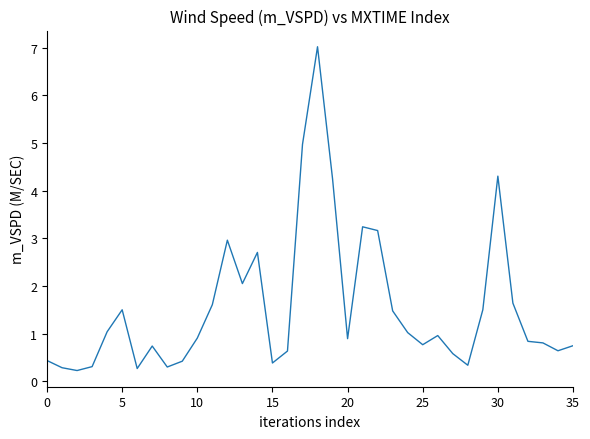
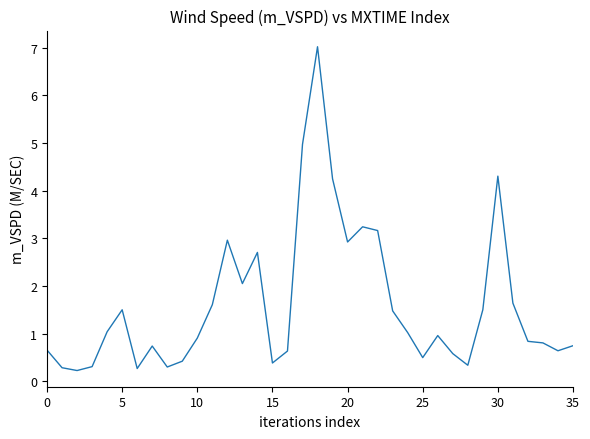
  {
-   "0": 0.4,
+   "0": 0.7,
    "5": 1.5,
    "10": 0.9,
    "15": 0.4,
-   "20": 0.9,
-   "25": 0.8,
+   "20": 2.9,
+   "25": 0.5,
    "30": 4.3,
    "35": 0.7
  }
